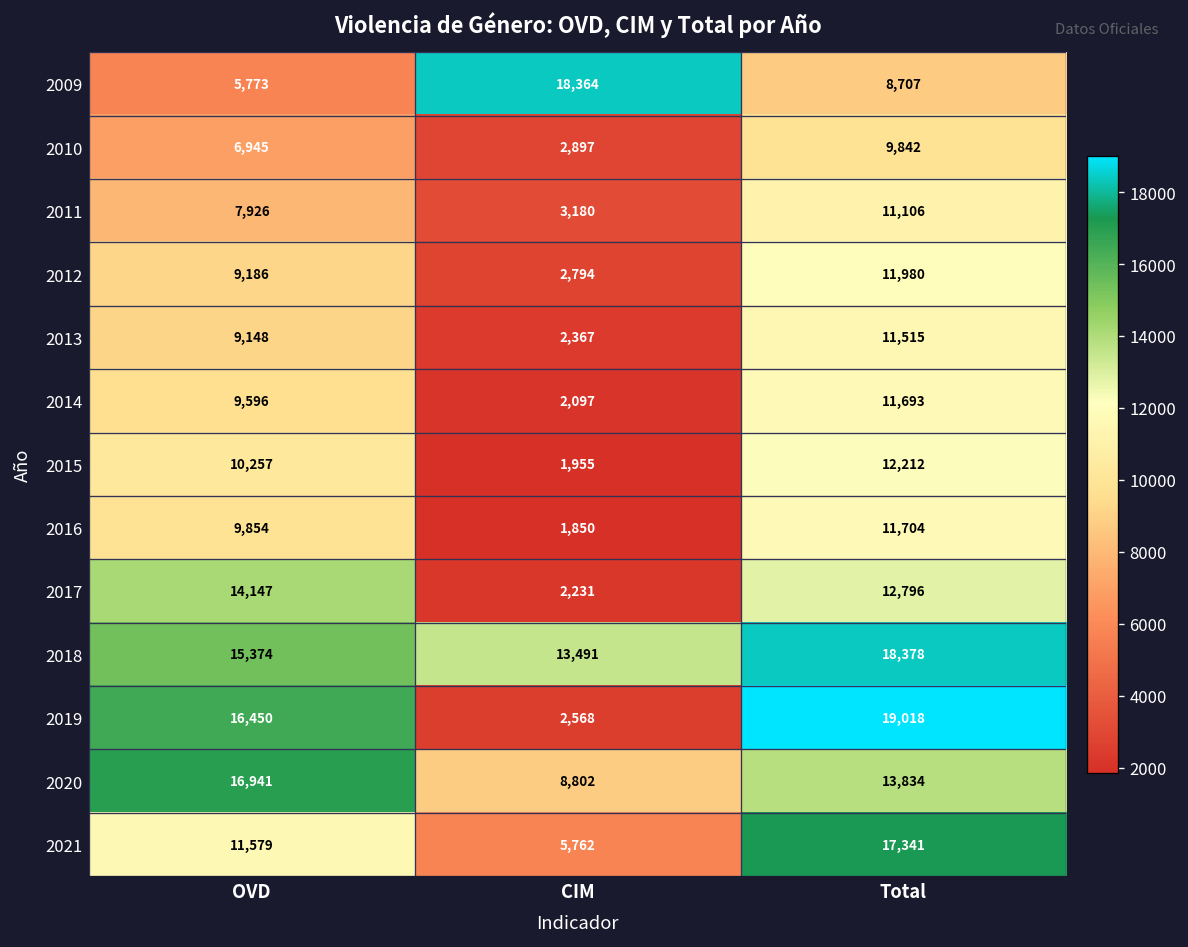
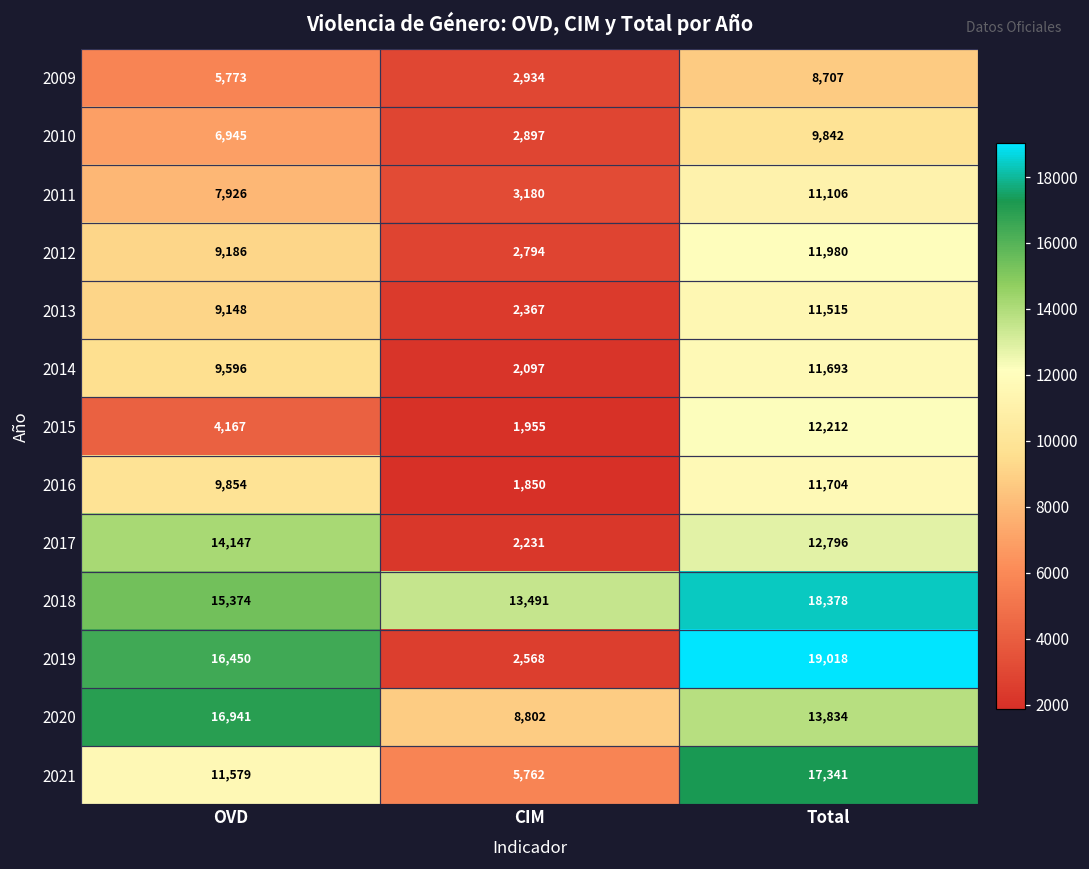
  {
    "2009": {
      "OVD": "5,773",
-     "CIM": "18,364",
+     "CIM": "2,934",
      "Total": "8,707"
    },
    "2010": {
      "OVD": "6,945",
      "CIM": "2,897",
      "Total": "9,842"
    },
    "2011": {
      "OVD": "7,926",
      "CIM": "3,180",
      "Total": "11,106"
    },
    "2012": {
      "OVD": "9,186",
      "CIM": "2,794",
      "Total": "11,980"
    },
    "2013": {
      "OVD": "9,148",
      "CIM": "2,367",
      "Total": "11,515"
    },
    "2014": {
      "OVD": "9,596",
      "CIM": "2,097",
      "Total": "11,693"
    },
    "2015": {
-     "OVD": "10,257",
+     "OVD": "4,167",
      "CIM": "1,955",
      "Total": "12,212"
    },
    "2016": {
      "OVD": "9,854",
      "CIM": "1,850",
      "Total": "11,704"
    },
    "2017": {
      "OVD": "14,147",
      "CIM": "2,231",
      "Total": "12,796"
    },
    "2018": {
      "OVD": "15,374",
      "CIM": "13,491",
      "Total": "18,378"
    },
    "2019": {
      "OVD": "16,450",
      "CIM": "2,568",
      "Total": "19,018"
    },
    "2020": {
      "OVD": "16,941",
      "CIM": "8,802",
      "Total": "13,834"
    },
    "2021": {
      "OVD": "11,579",
      "CIM": "5,762",
      "Total": "17,341"
    }
  }
